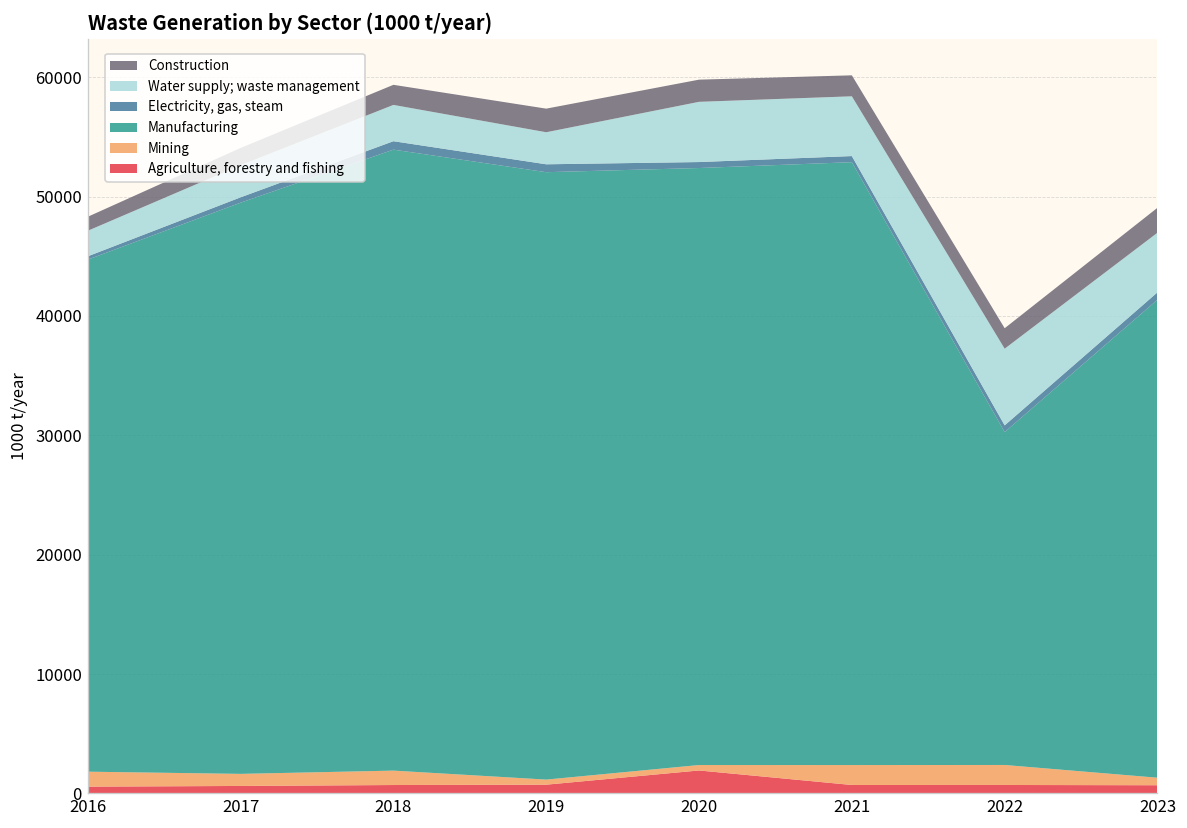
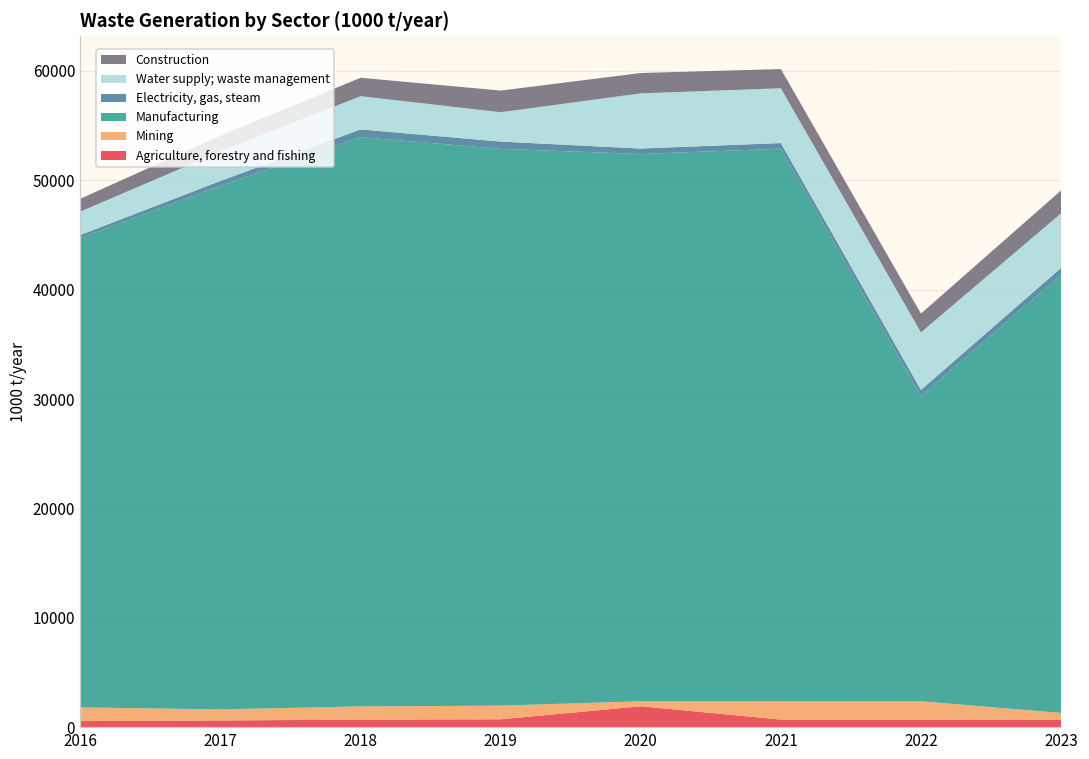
  {
    "Agriculture, forestry and fishing": {
      "2016": 1000,
      "2017": 1000,
      "2018": 1000,
      "2019": 1000,
      "2020": 2000,
      "2021": 1000,
      "2022": 1000,
      "2023": 1000
    },
    "Mining": {
      "2016": 1000,
      "2017": 1000,
      "2018": 1000,
-     "2019": 0,
+     "2019": 1000,
      "2020": 0,
      "2021": 2000,
      "2022": 2000,
      "2023": 1000
    },
    "Water supply; waste management": {
      "2016": 2000,
      "2018": 3000,
      "2019": 3000,
      "2020": 5000,
      "2021": 5000,
-     "2022": 6000,
+     "2022": 5000,
      "2023": 5000
    }
  }
